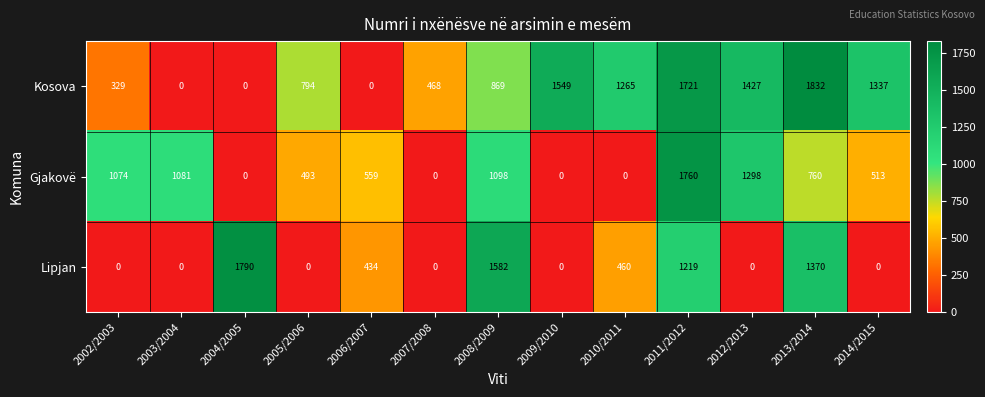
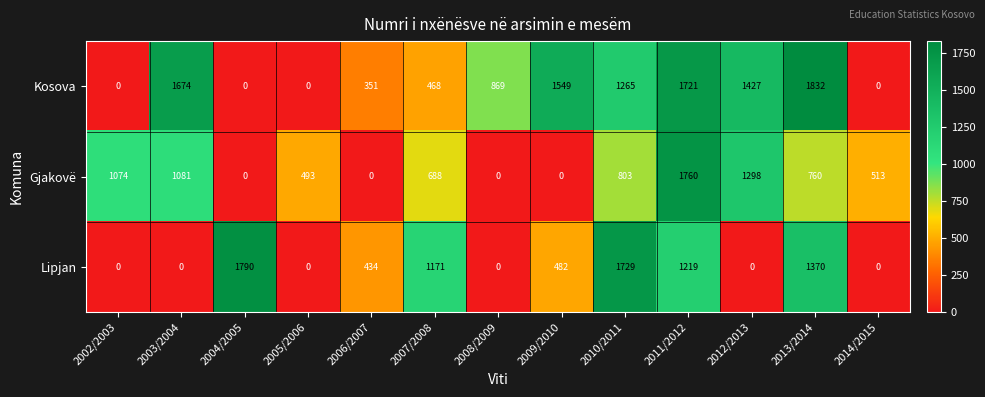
  {
    "Kosova": {
-     "2002/2003": 329,
-     "2003/2004": 0,
+     "2002/2003": 0,
+     "2003/2004": 1674,
      "2004/2005": 0,
-     "2005/2006": 794,
-     "2006/2007": 0,
+     "2005/2006": 0,
+     "2006/2007": 351,
      "2007/2008": 468,
      "2008/2009": 869,
      "2009/2010": 1549,
      "2010/2011": 1265,
      "2011/2012": 1721,
      "2012/2013": 1427,
      "2013/2014": 1832,
-     "2014/2015": 1337
+     "2014/2015": 0
    },
    "Gjakovë": {
      "2002/2003": 1074,
      "2003/2004": 1081,
      "2004/2005": 0,
      "2005/2006": 493,
-     "2006/2007": 559,
-     "2007/2008": 0,
-     "2008/2009": 1098,
+     "2006/2007": 0,
+     "2007/2008": 688,
+     "2008/2009": 0,
      "2009/2010": 0,
-     "2010/2011": 0,
+     "2010/2011": 803,
      "2011/2012": 1760,
      "2012/2013": 1298,
      "2013/2014": 760,
      "2014/2015": 513
    },
    "Lipjan": {
      "2002/2003": 0,
      "2003/2004": 0,
      "2004/2005": 1790,
      "2005/2006": 0,
      "2006/2007": 434,
-     "2007/2008": 0,
-     "2008/2009": 1582,
-     "2009/2010": 0,
-     "2010/2011": 460,
+     "2007/2008": 1171,
+     "2008/2009": 0,
+     "2009/2010": 482,
+     "2010/2011": 1729,
      "2011/2012": 1219,
      "2012/2013": 0,
      "2013/2014": 1370,
      "2014/2015": 0
    }
  }
